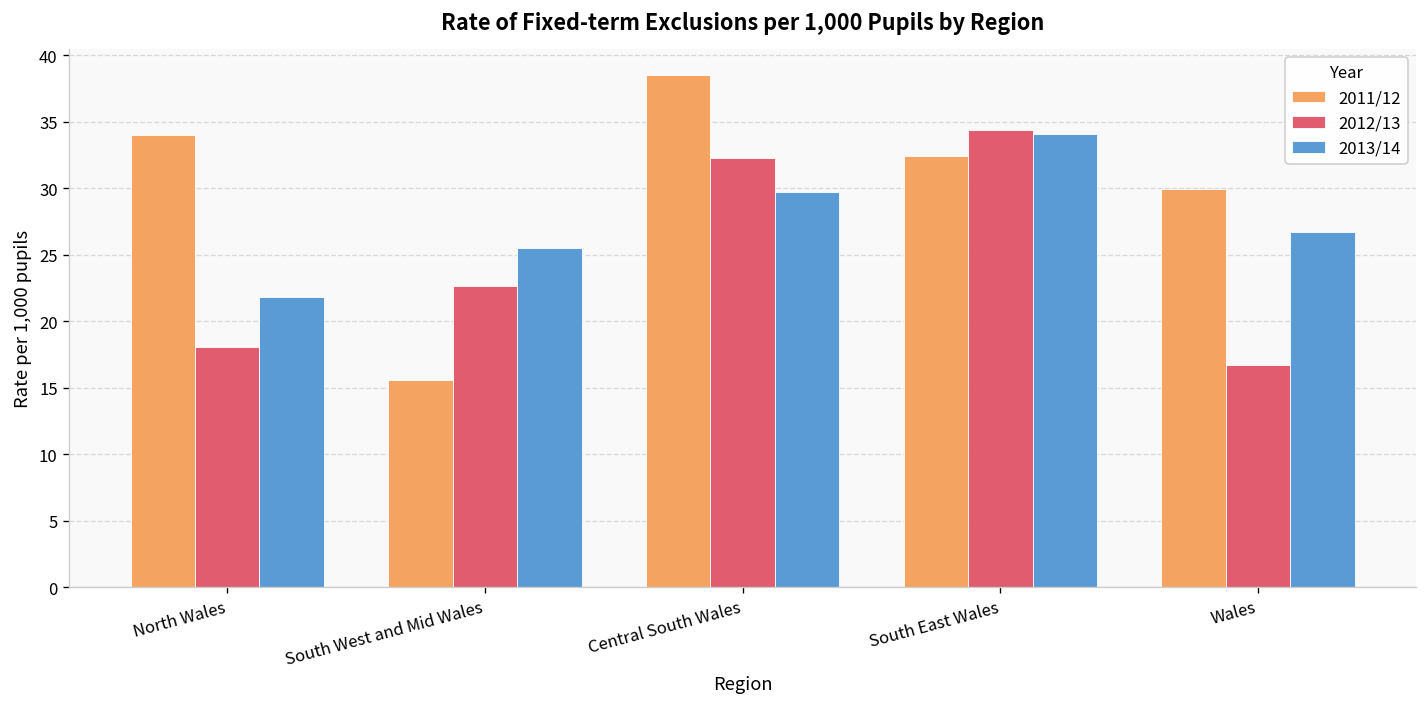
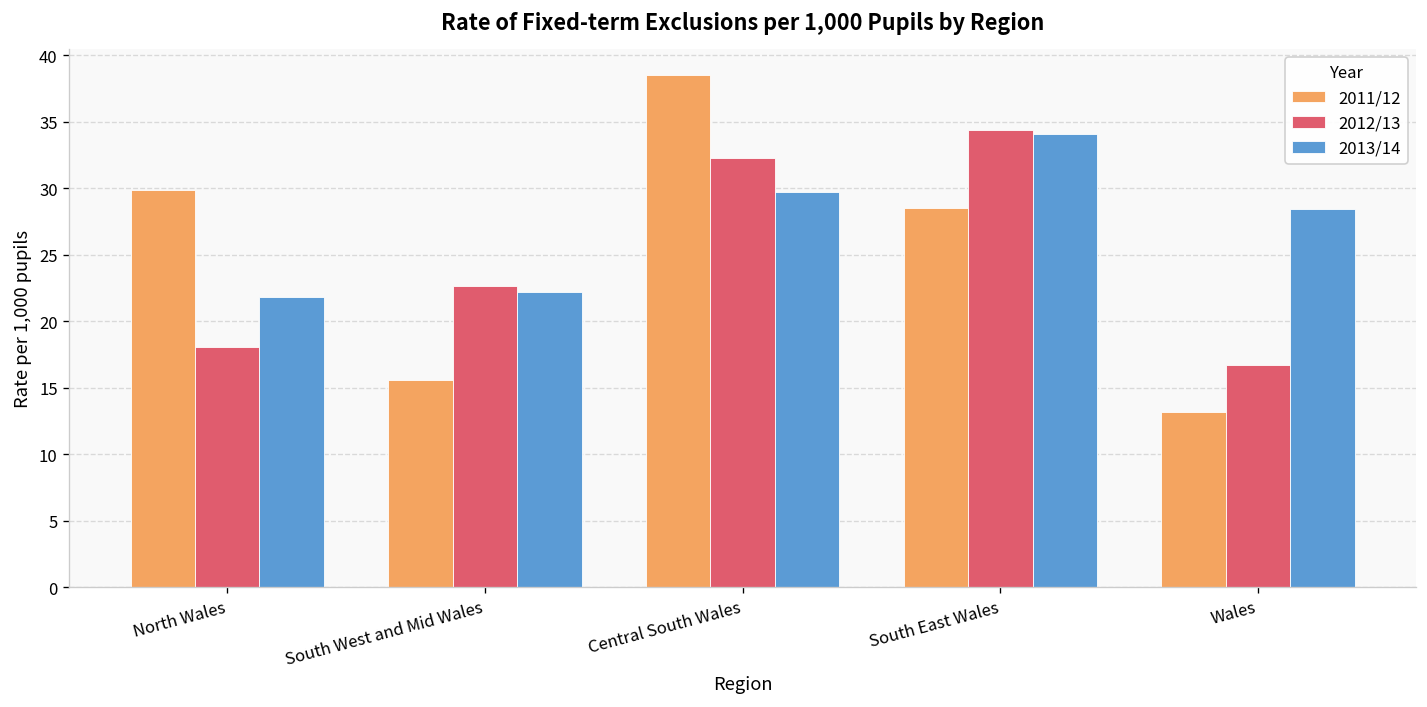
  {
    "2011/12": {
-     "North Wales": 34.0,
+     "North Wales": 29.8,
      "South West and Mid Wales": 15.6,
      "Central South Wales": 38.5,
-     "South East Wales": 32.4,
-     "Wales": 29.9
+     "South East Wales": 28.5,
+     "Wales": 13.2
    },
    "2012/13": {
      "North Wales": 18.1,
      "South West and Mid Wales": 22.7,
      "Central South Wales": 32.2,
      "South East Wales": 34.4,
      "Wales": 16.7
    },
    "2013/14": {
      "North Wales": 21.8,
-     "South West and Mid Wales": 25.5,
+     "South West and Mid Wales": 22.2,
      "Central South Wales": 29.7,
      "South East Wales": 34.1,
-     "Wales": 26.7
+     "Wales": 28.4
    }
  }
